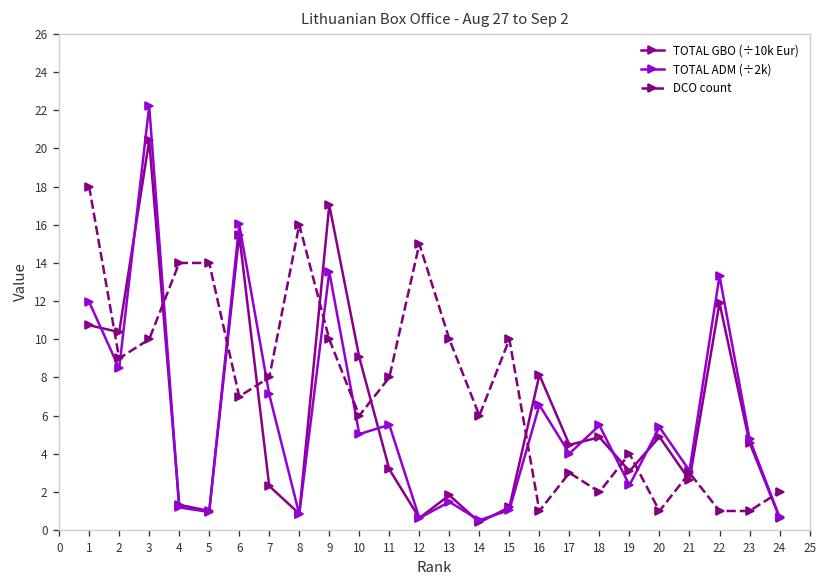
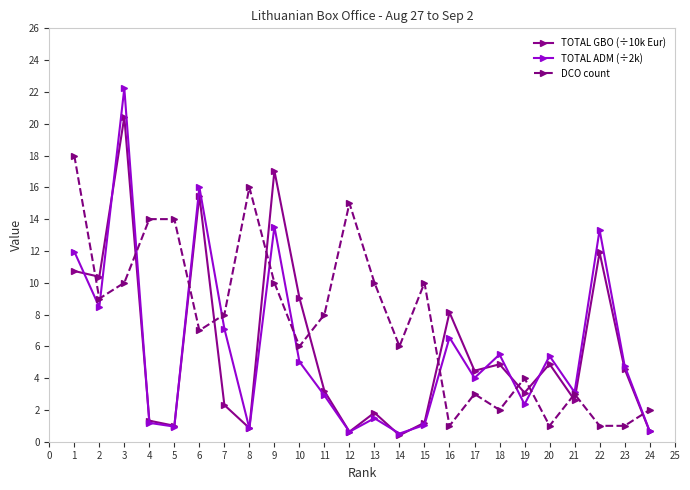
  {
    "TOTAL ADM (÷2k)": {
      "1": 12.0,
      "2": 8.5,
      "3": 22.2,
      "6": 16.0,
      "7": 7.1,
      "9": 13.5,
      "10": 5.0,
-     "11": 5.5,
+     "11": 2.9,
      "13": 1.5,
      "16": 6.6,
      "17": 4.0,
      "18": 5.5,
      "19": 2.4,
      "20": 5.4,
      "22": 13.3,
      "23": 4.8
    }
  }
